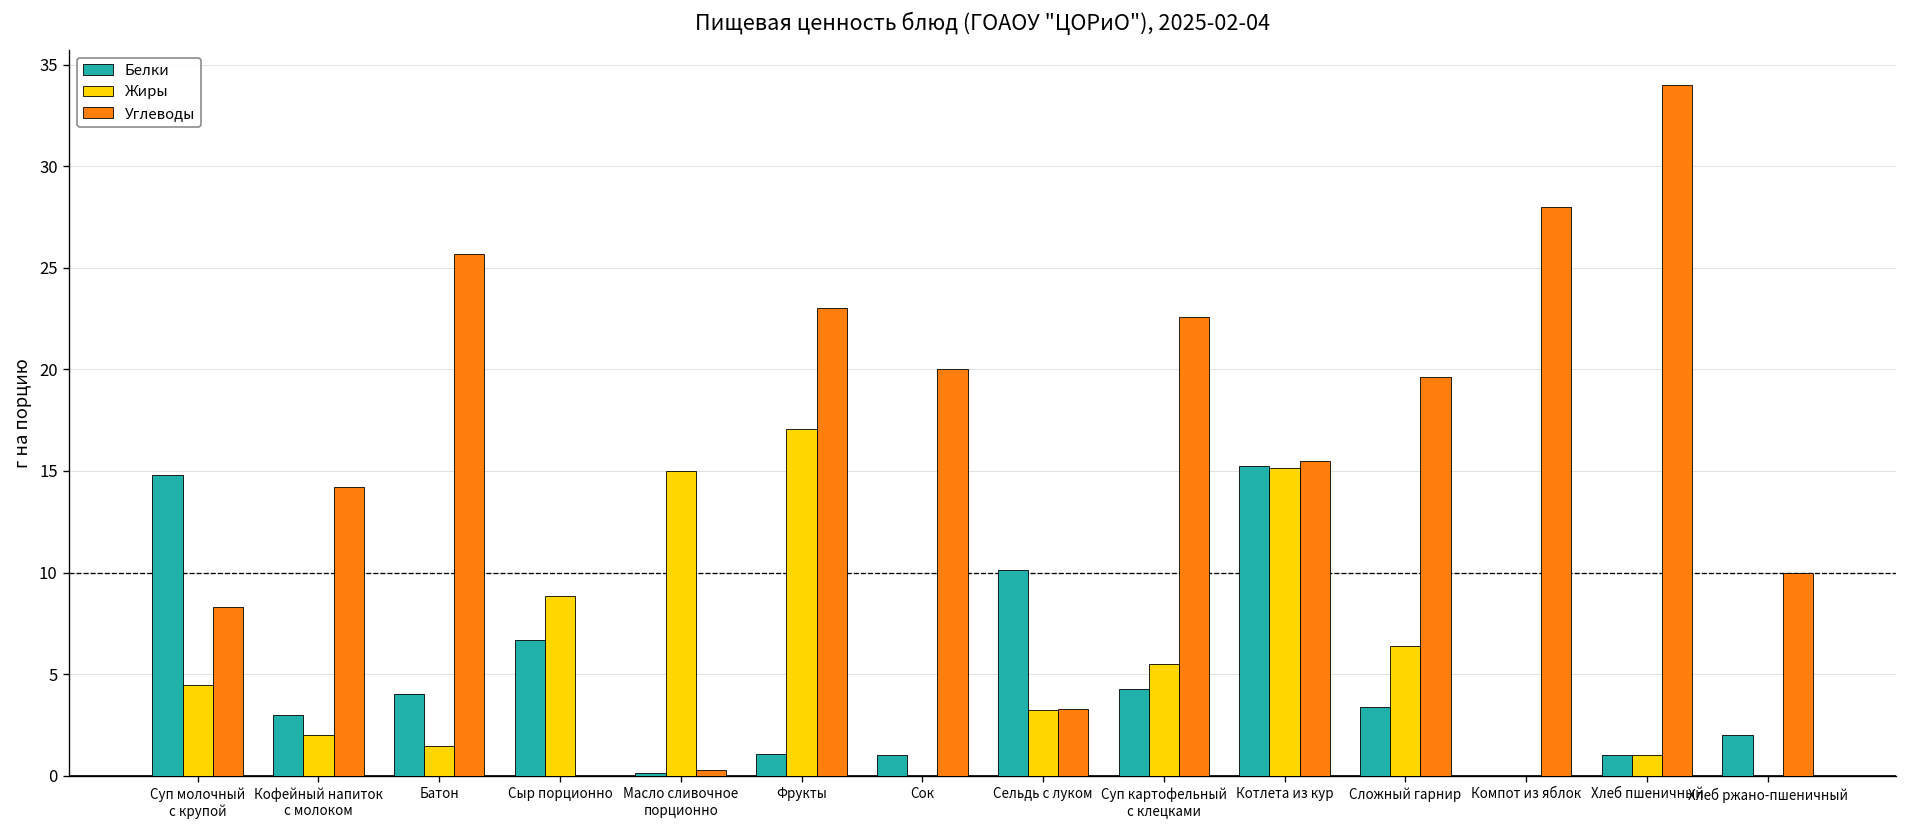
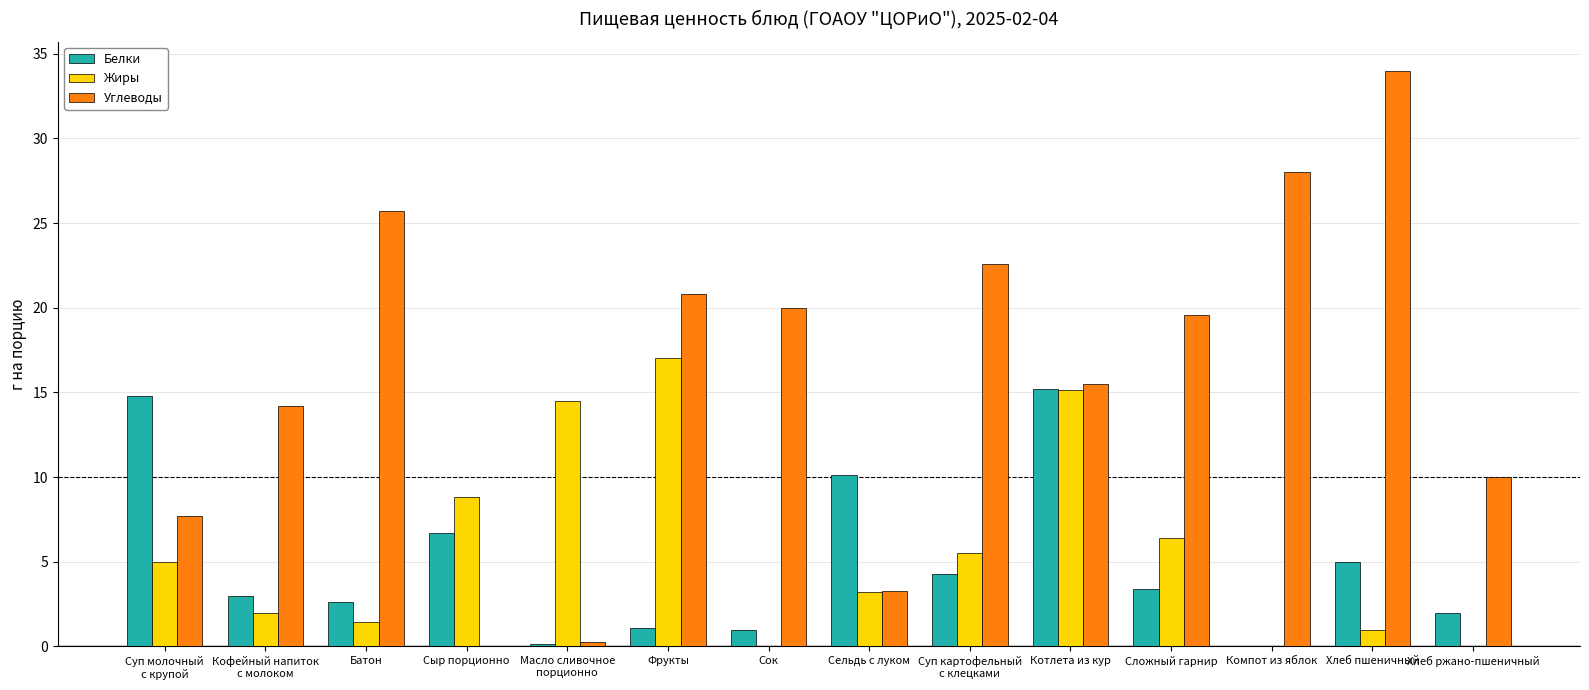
  {
    "Белки": {
      "Суп молочный с крупой": 14.8,
      "Кофейный напиток с молоком": 3.0,
-     "Батон": 4.0,
+     "Батон": 2.6,
      "Сыр порционно": 6.7,
      "Масло сливочное порционно": 0.2,
      "Фрукты": 1.1,
      "Сок": 1.0,
      "Сельдь с луком": 10.1,
      "Суп картофельный с клецками": 4.3,
      "Котлета из кур": 15.2,
      "Сложный гарнир": 3.4,
      "Компот из яблок": 0.0,
-     "Хлеб пшеничный": 1,
+     "Хлеб пшеничный": 5,
      "Хлеб ржано-пшеничный": 2.0
    },
    "Жиры": {
-     "Суп молочный с крупой": 4.5,
+     "Суп молочный с крупой": 5.0,
      "Кофейный напиток с молоком": 2.0,
      "Батон": 1.5,
      "Сыр порционно": 8.9,
-     "Масло сливочное порционно": 15.0,
+     "Масло сливочное порционно": 14.5,
      "Фрукты": 17.1,
      "Сок": 0.0,
      "Сельдь с луком": 3.2,
      "Суп картофельный с клецками": 5.5,
      "Котлета из кур": 15.1,
      "Сложный гарнир": 6.4,
      "Компот из яблок": 0.0,
      "Хлеб пшеничный": 1.0,
      "Хлеб ржано-пшеничный": 0.0
    },
    "Углеводы": {
-     "Суп молочный с крупой": 8.3,
+     "Суп молочный с крупой": 7.7,
      "Кофейный напиток с молоком": 14.2,
      "Батон": 25.7,
      "Сыр порционно": 0.0,
      "Масло сливочное порционно": 0.3,
-     "Фрукты": 23.0,
+     "Фрукты": 20.8,
      "Сок": 20.0,
      "Сельдь с луком": 3.3,
      "Суп картофельный с клецками": 22.6,
      "Котлета из кур": 15.5,
      "Сложный гарнир": 19.6,
      "Компот из яблок": 28.0,
      "Хлеб пшеничный": 34.0,
      "Хлеб ржано-пшеничный": 10.0
    }
  }
